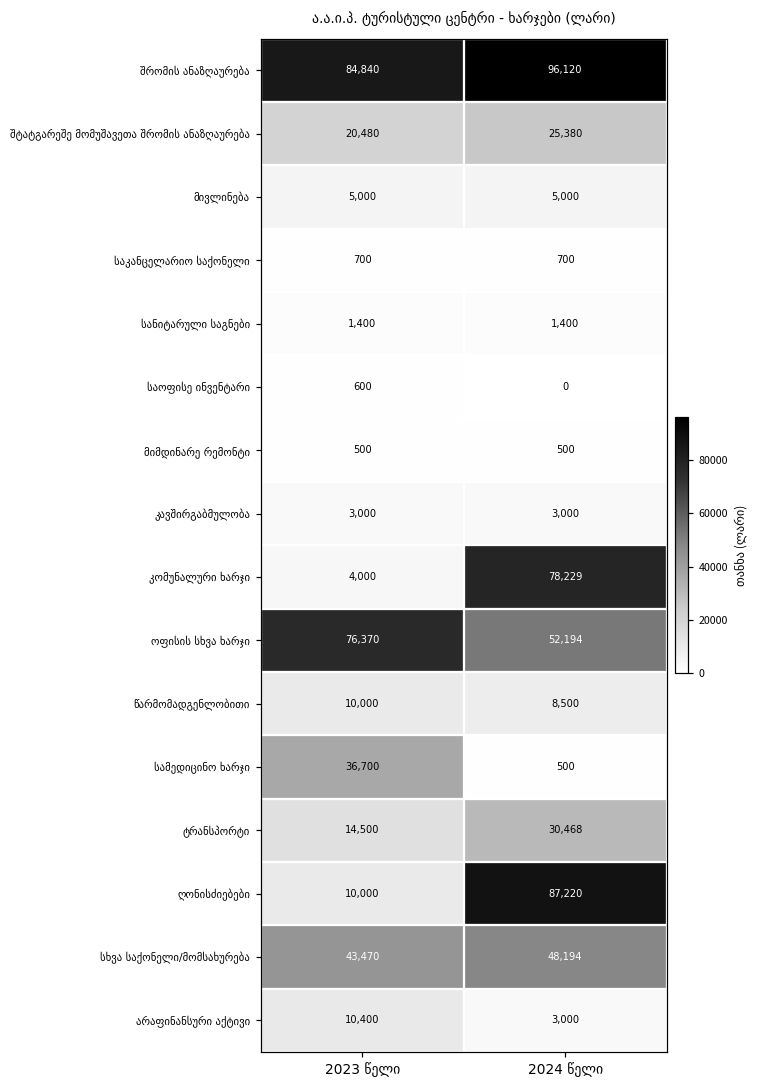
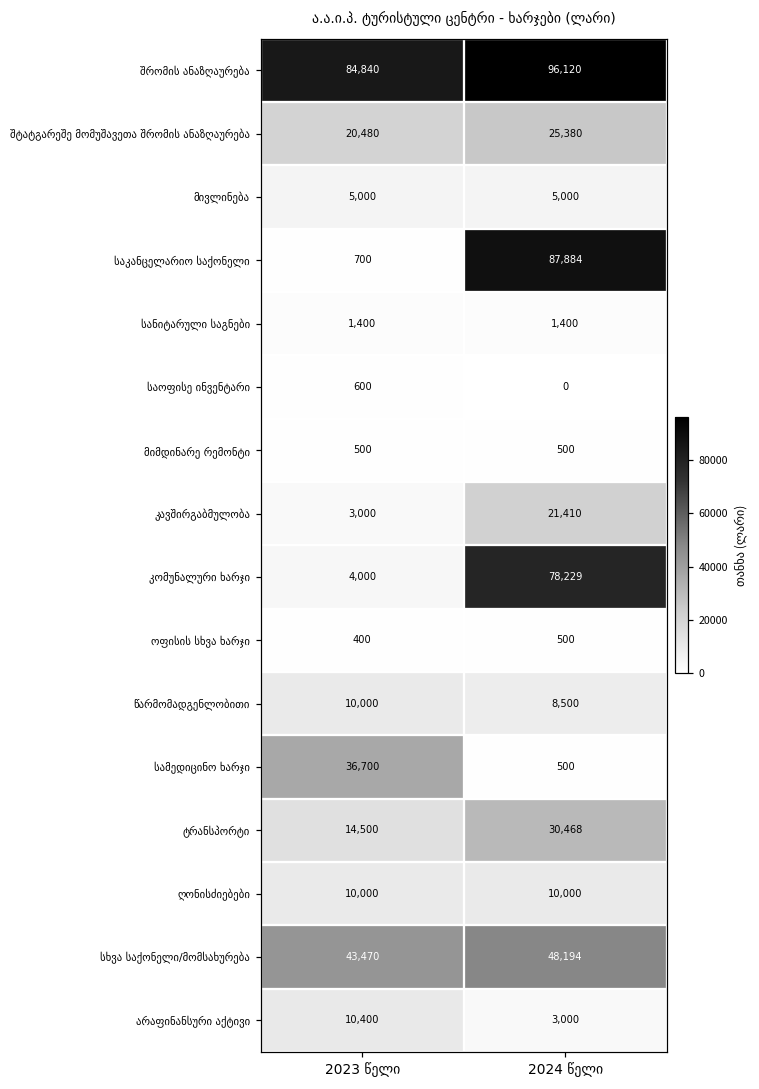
  {
    "შრომის ანაზღაურება": {
      "2023 წელი": "84,840",
      "2024 წელი": "96,120"
    },
    "შტატგარეშე მომუშავეთა შრომის ანაზღაურება": {
      "2023 წელი": "20,480",
      "2024 წელი": "25,380"
    },
    "მივლინება": {
      "2023 წელი": "5,000",
      "2024 წელი": "5,000"
    },
    "საკანცელარიო საქონელი": {
      "2023 წელი": "700",
-     "2024 წელი": "700"
+     "2024 წელი": "87,884"
    },
    "სანიტარული საგნები": {
      "2023 წელი": "1,400",
      "2024 წელი": "1,400"
    },
    "საოფისე ინვენტარი": {
      "2023 წელი": "600",
      "2024 წელი": "0"
    },
    "მიმდინარე რემონტი": {
      "2023 წელი": "500",
      "2024 წელი": "500"
    },
    "კავშირგაბმულობა": {
      "2023 წელი": "3,000",
-     "2024 წელი": "3,000"
+     "2024 წელი": "21,410"
    },
    "კომუნალური ხარჯი": {
      "2023 წელი": "4,000",
      "2024 წელი": "78,229"
    },
    "ოფისის სხვა ხარჯი": {
-     "2023 წელი": "76,370",
-     "2024 წელი": "52,194"
+     "2023 წელი": "400",
+     "2024 წელი": "500"
    },
    "წარმომადგენლობითი": {
      "2023 წელი": "10,000",
      "2024 წელი": "8,500"
    },
    "სამედიცინო ხარჯი": {
      "2023 წელი": "36,700",
      "2024 წელი": "500"
    },
    "ტრანსპორტი": {
      "2023 წელი": "14,500",
      "2024 წელი": "30,468"
    },
    "ღონისძიებები": {
      "2023 წელი": "10,000",
-     "2024 წელი": "87,220"
+     "2024 წელი": "10,000"
    },
    "სხვა საქონელი/მომსახურება": {
      "2023 წელი": "43,470",
      "2024 წელი": "48,194"
    },
    "არაფინანსური აქტივი": {
      "2023 წელი": "10,400",
      "2024 წელი": "3,000"
    }
  }
